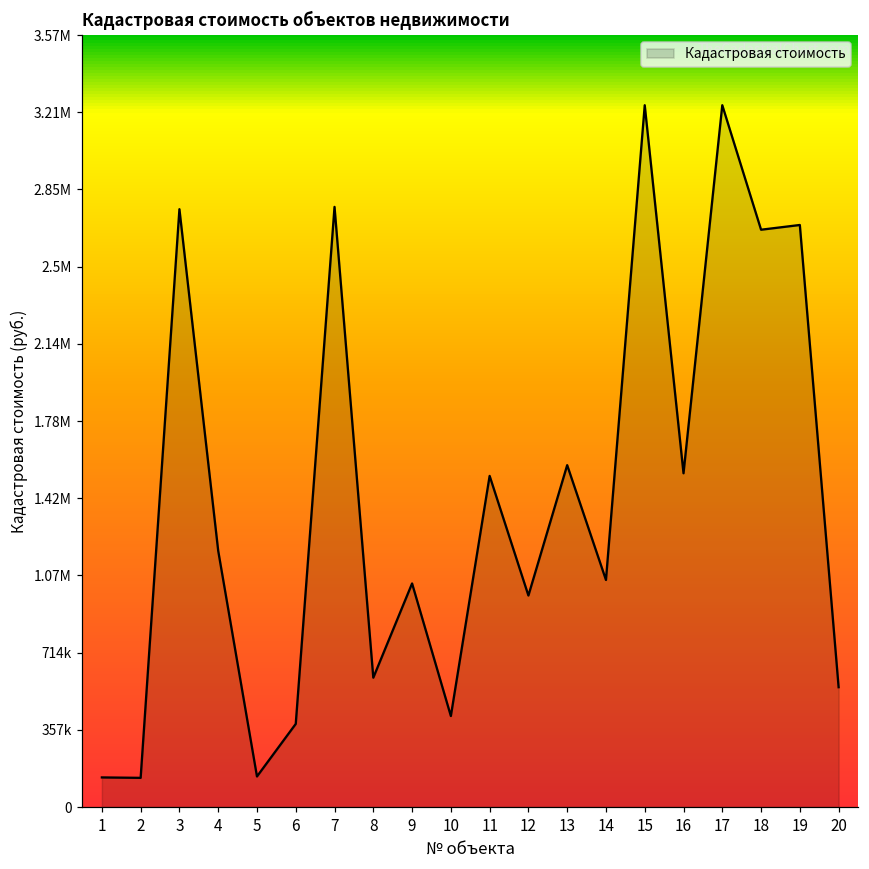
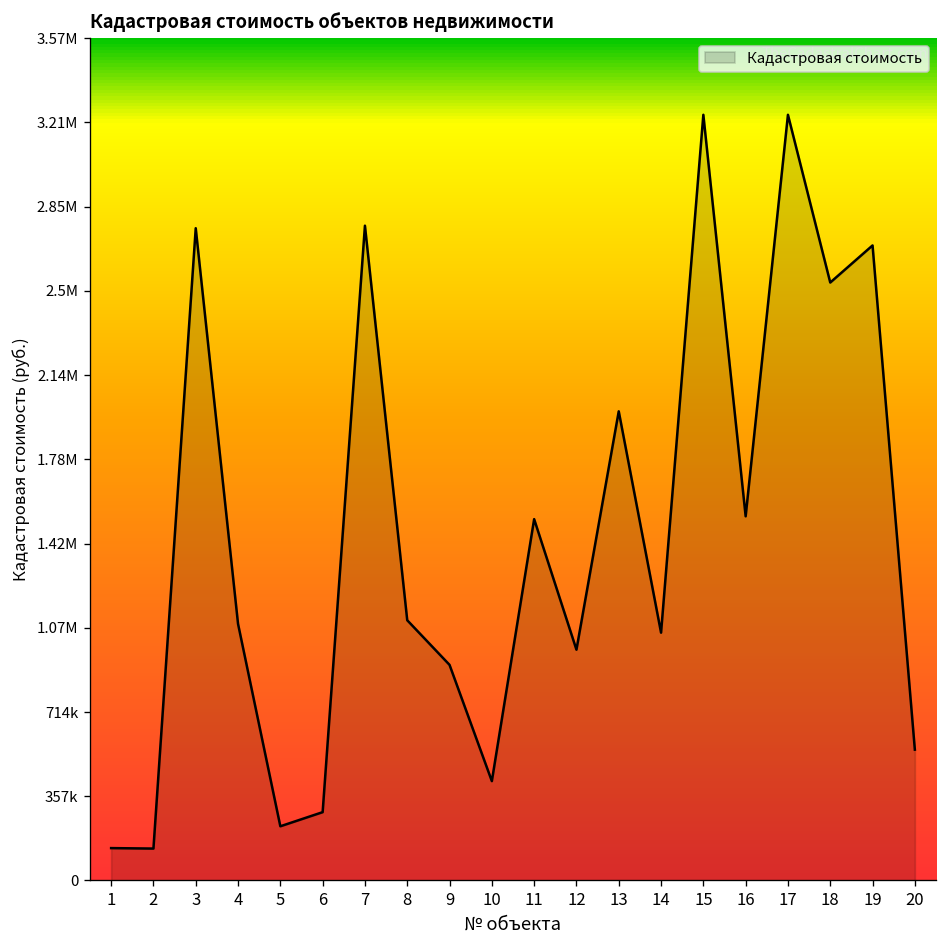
  {
    "1": 140000,
    "2": 140000,
    "3": 2770000,
-   "4": 1190000,
-   "5": 140000,
-   "6": 390000,
+   "4": 1090000,
+   "5": 230000,
+   "6": 290000,
    "7": 2780000,
-   "8": 600000,
-   "9": 1040000,
+   "8": 1100000,
+   "9": 910000,
    "10": 420000,
    "11": 1530000,
    "12": 980000,
-   "13": 1580000,
+   "13": 1990000,
    "14": 1050000,
    "15": 3250000,
    "16": 1550000,
    "17": 3250000,
-   "18": 2670000,
+   "18": 2540000,
    "19": 2690000,
    "20": 560000
  }
